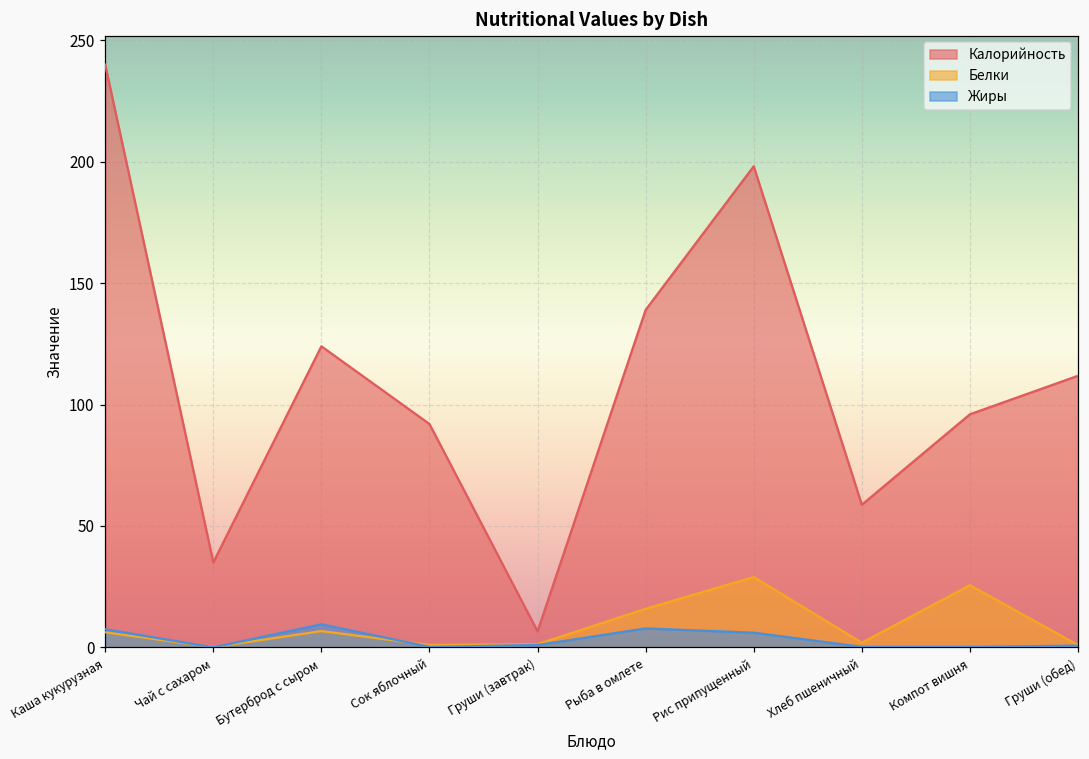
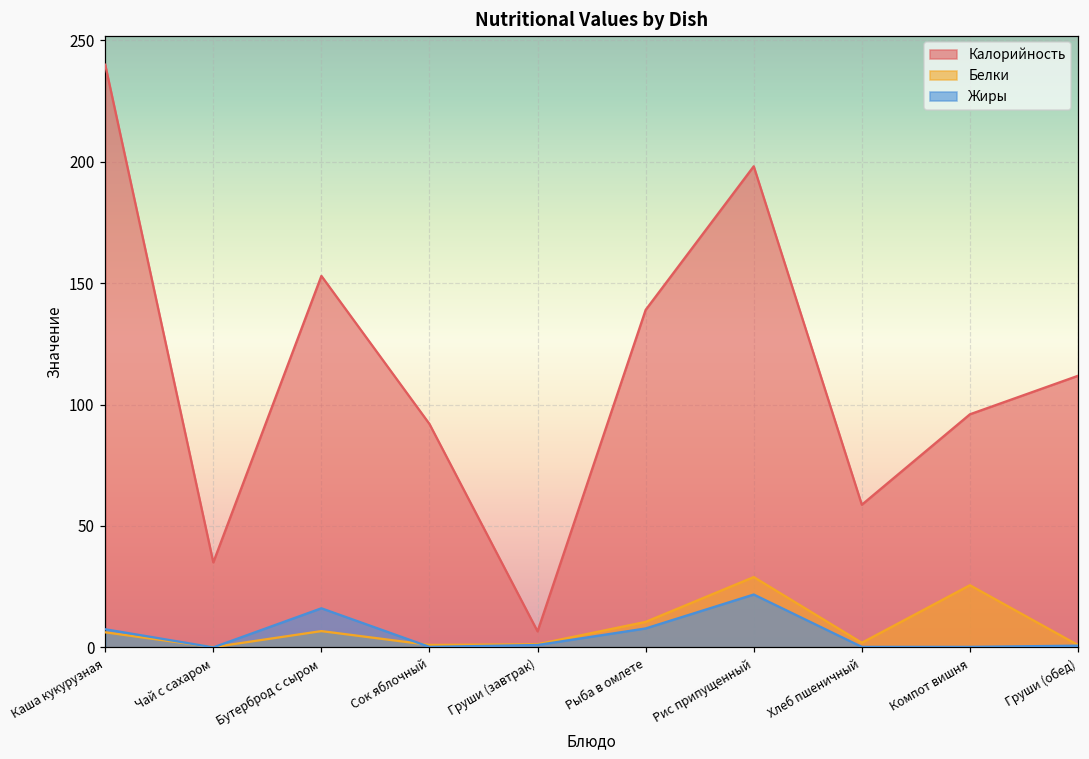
  {
    "Калорийность": {
      "Каша кукурузная": 240,
      "Чай с сахаром": 35,
-     "Бутерброд с сыром": 124,
+     "Бутерброд с сыром": 153,
      "Сок яблочный": 92,
      "Груши (завтрак)": 7,
      "Рыба в омлете": 139,
      "Рис припущенный": 198,
      "Хлеб пшеничный": 59,
      "Компот вишня": 96,
      "Груши (обед)": 112
    },
    "Белки": {
      "Каша кукурузная": 6,
      "Бутерброд с сыром": 7,
-     "Рыба в омлете": 16,
+     "Рыба в омлете": 11,
      "Рис припущенный": 29,
      "Хлеб пшеничный": 2,
      "Компот вишня": 26
    },
    "Жиры": {
      "Каша кукурузная": 7,
-     "Бутерброд с сыром": 10,
+     "Бутерброд с сыром": 16,
      "Рыба в омлете": 8,
-     "Рис припущенный": 6,
+     "Рис припущенный": 22,
      "Хлеб пшеничный": 0,
      "Компот вишня": 0
    }
  }
